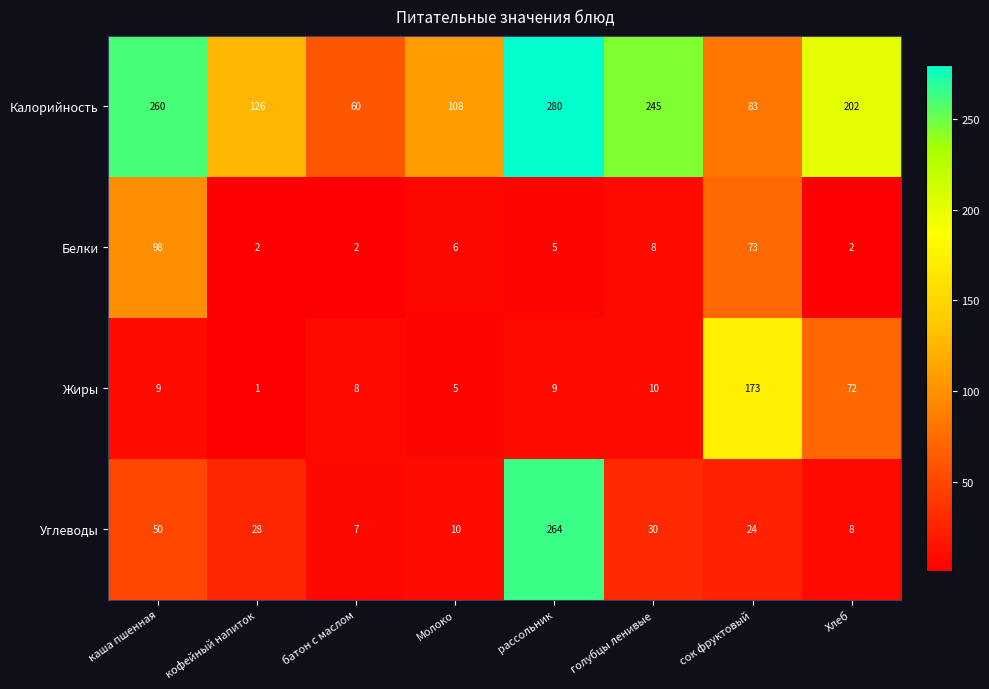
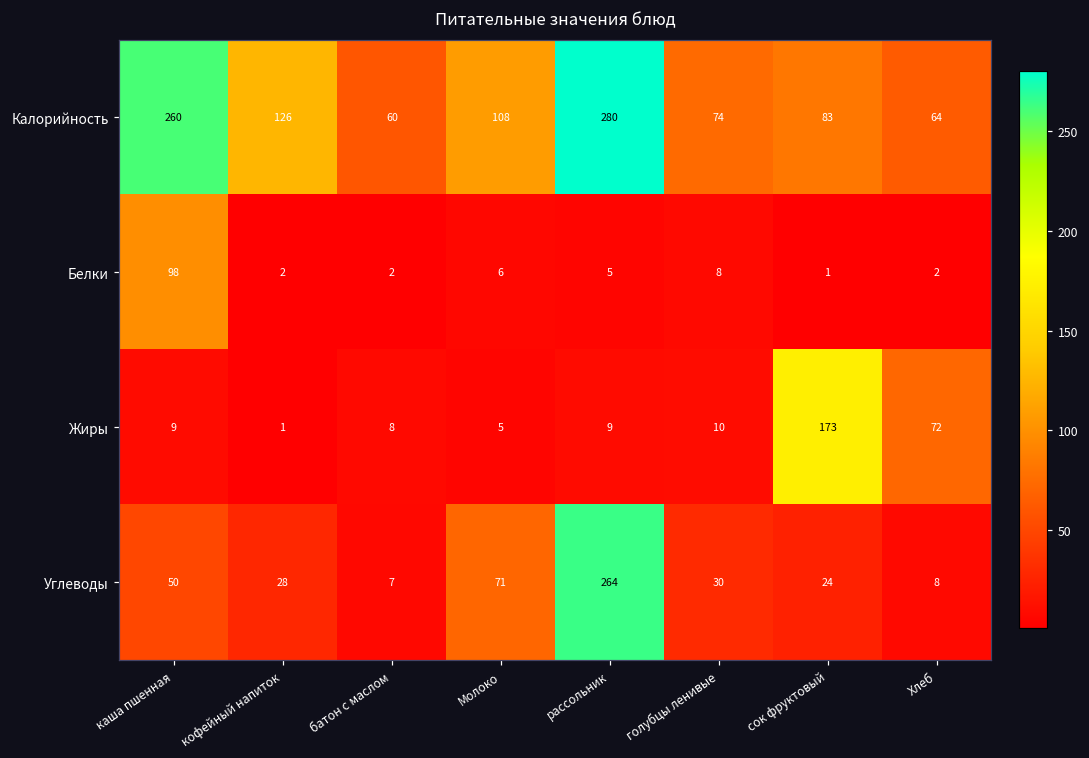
  {
    "Калорийность": {
      "каша пшенная": 260,
      "кофейный напиток": 126,
      "батон с маслом": 60,
      "Молоко": 108,
      "рассольник": 280,
-     "голубцы ленивые": 245,
+     "голубцы ленивые": 74,
      "сок фруктовый": 83,
-     "Хлеб": 202
+     "Хлеб": 64
    },
    "Белки": {
      "каша пшенная": 98,
      "кофейный напиток": 2,
      "батон с маслом": 2,
      "Молоко": 6,
      "рассольник": 5,
      "голубцы ленивые": 8,
-     "сок фруктовый": 73,
+     "сок фруктовый": 1,
      "Хлеб": 2
    },
    "Жиры": {
      "каша пшенная": 9,
      "кофейный напиток": 1,
      "батон с маслом": 8,
      "Молоко": 5,
      "рассольник": 9,
      "голубцы ленивые": 10,
      "сок фруктовый": 173,
      "Хлеб": 72
    },
    "Углеводы": {
      "каша пшенная": 50,
      "кофейный напиток": 28,
      "батон с маслом": 7,
-     "Молоко": 10,
+     "Молоко": 71,
      "рассольник": 264,
      "голубцы ленивые": 30,
      "сок фруктовый": 24,
      "Хлеб": 8
    }
  }
